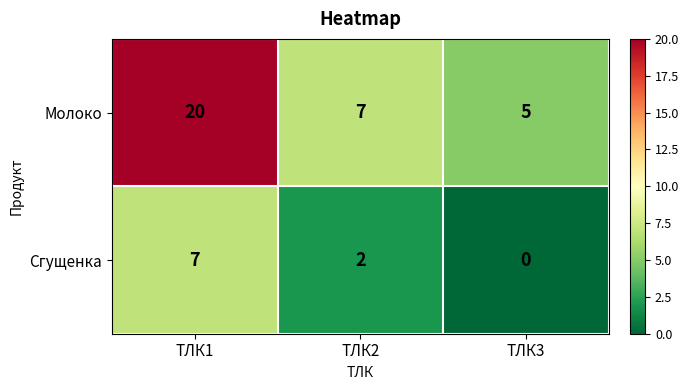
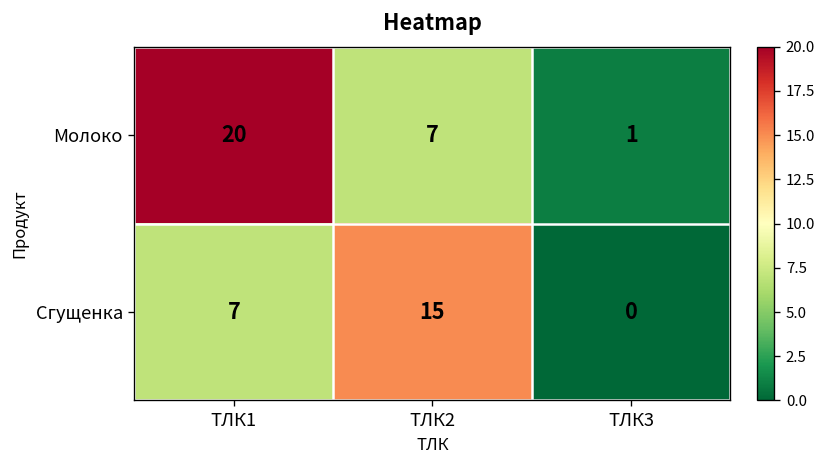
  {
    "Молоко": {
      "ТЛК1": 20,
      "ТЛК2": 7,
-     "ТЛК3": 5
+     "ТЛК3": 1
    },
    "Сгущенка": {
      "ТЛК1": 7,
-     "ТЛК2": 2,
+     "ТЛК2": 15,
      "ТЛК3": 0
    }
  }
